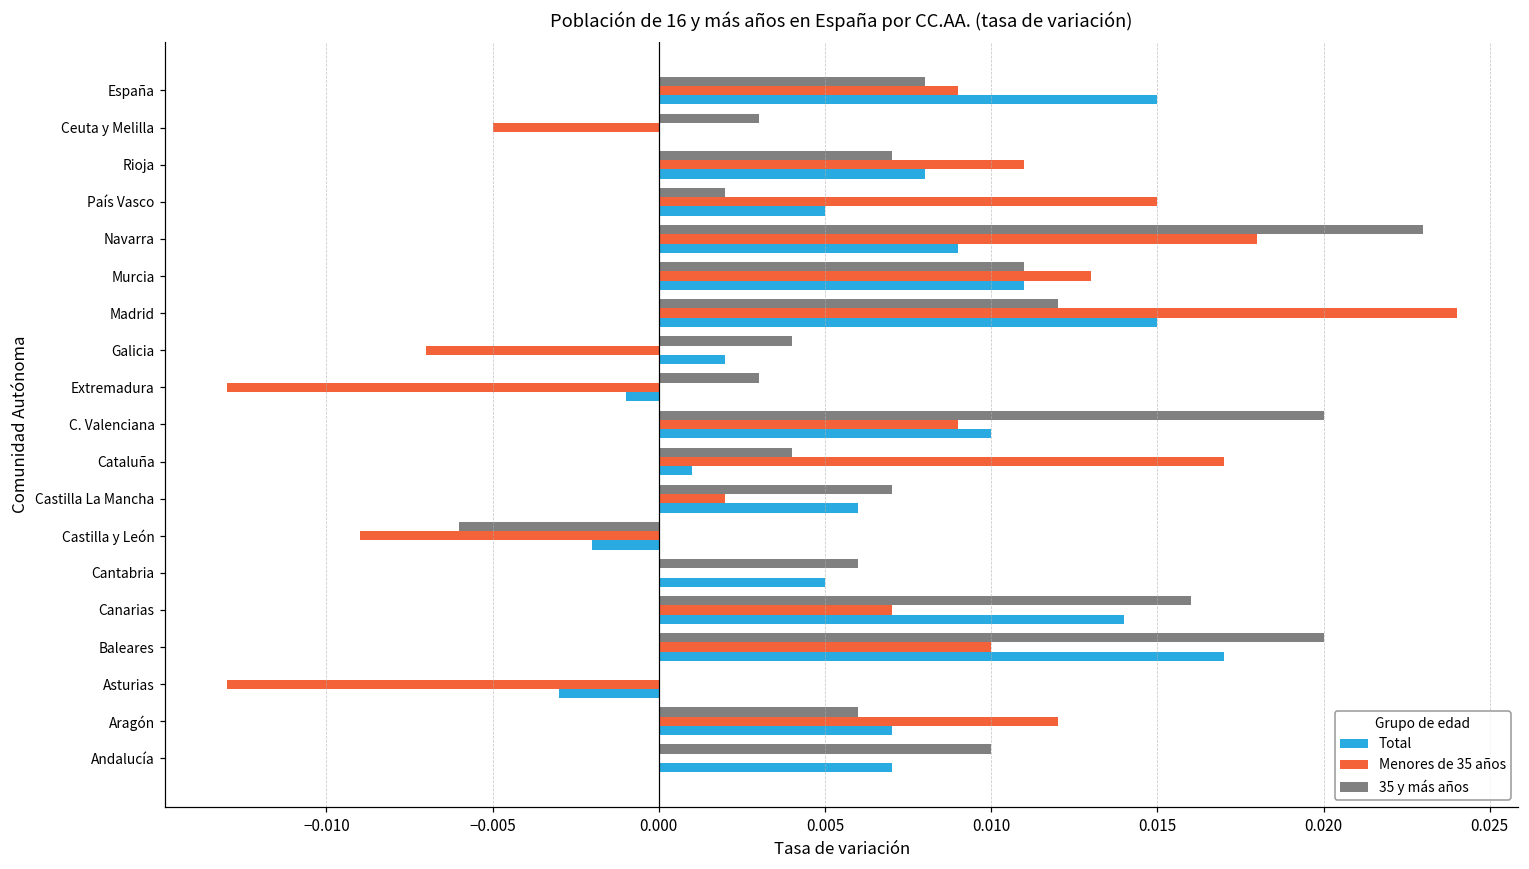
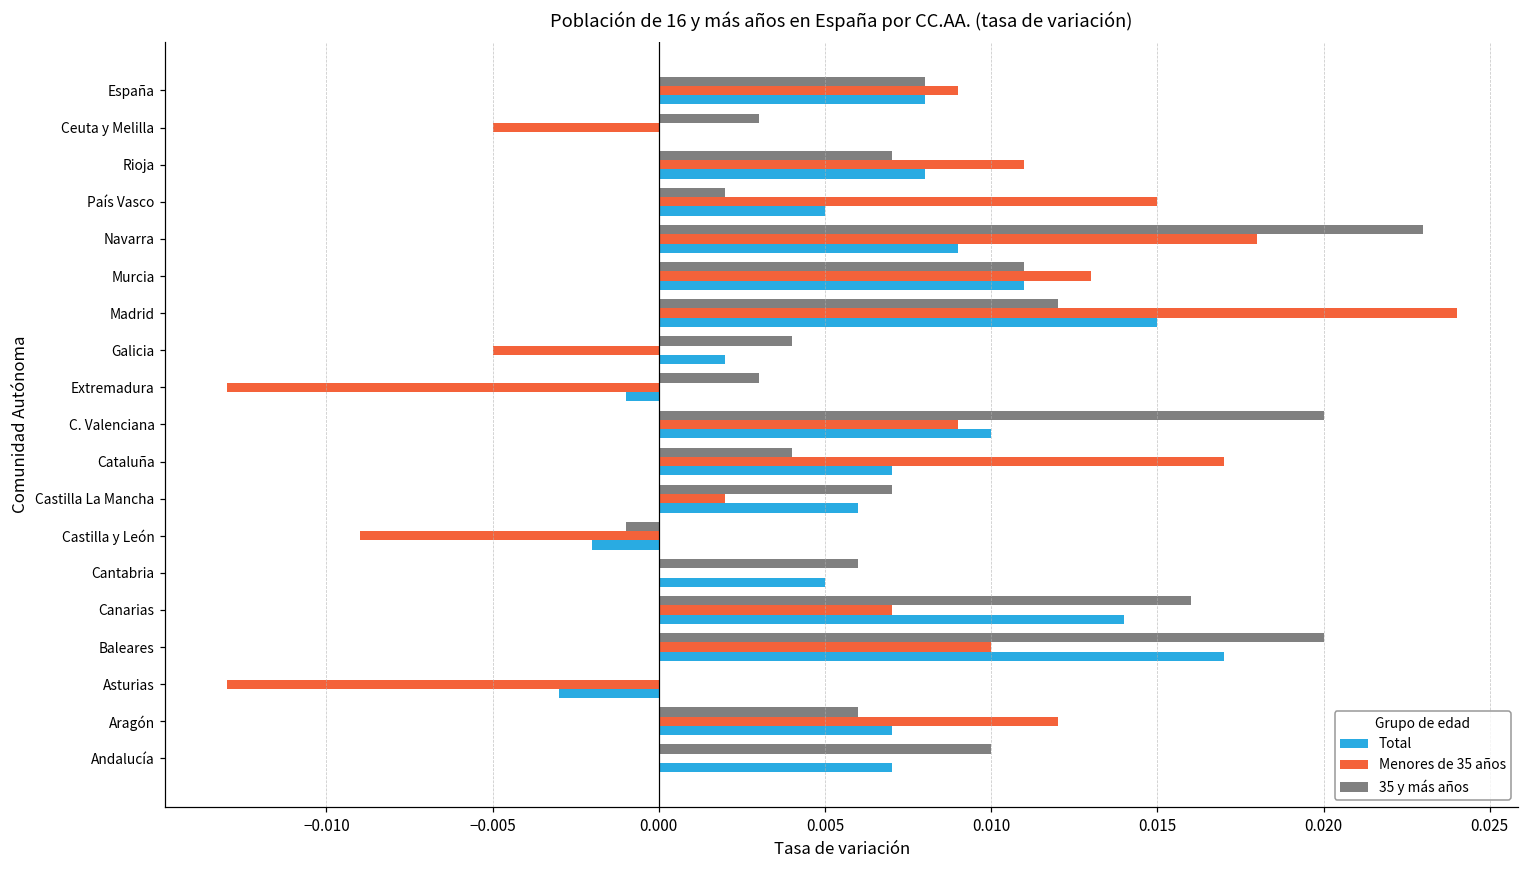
  {
    "Total": {
-     "España": 0.015,
+     "España": 0.008,
      "Ceuta y Melilla": 0.000,
      "Rioja": 0.008,
      "País Vasco": 0.005,
      "Navarra": 0.009,
      "Murcia": 0.011,
      "Madrid": 0.015,
      "Galicia": 0.002,
      "Extremadura": -0.001,
      "C. Valenciana": 0.010,
-     "Cataluña": 0.001,
+     "Cataluña": 0.007,
      "Castilla La Mancha": 0.006,
      "Castilla y León": -0.002,
      "Cantabria": 0.005,
      "Canarias": 0.014,
      "Baleares": 0.017,
      "Asturias": -0.003,
      "Aragón": 0.007,
      "Andalucía": 0.007
    },
    "Menores de 35 años": {
      "España": 0.009,
      "Ceuta y Melilla": -0.005,
      "Rioja": 0.011,
      "País Vasco": 0.015,
      "Navarra": 0.018,
      "Murcia": 0.013,
      "Madrid": 0.024,
-     "Galicia": -0.007,
+     "Galicia": -0.005,
      "Extremadura": -0.013,
      "C. Valenciana": 0.009,
      "Cataluña": 0.017,
      "Castilla La Mancha": 0.002,
      "Castilla y León": -0.009,
      "Cantabria": 0.000,
      "Canarias": 0.007,
      "Baleares": 0.010,
      "Asturias": -0.013,
      "Aragón": 0.012,
      "Andalucía": 0.000
    },
    "35 y más años": {
      "España": 0.008,
      "Ceuta y Melilla": 0.003,
      "Rioja": 0.007,
      "País Vasco": 0.002,
      "Navarra": 0.023,
      "Murcia": 0.011,
      "Madrid": 0.012,
      "Galicia": 0.004,
      "Extremadura": 0.003,
      "C. Valenciana": 0.020,
      "Cataluña": 0.004,
      "Castilla La Mancha": 0.007,
-     "Castilla y León": -0.006,
+     "Castilla y León": -0.001,
      "Cantabria": 0.006,
      "Canarias": 0.016,
      "Baleares": 0.020,
      "Asturias": 0.000,
      "Aragón": 0.006,
      "Andalucía": 0.010
    }
  }
